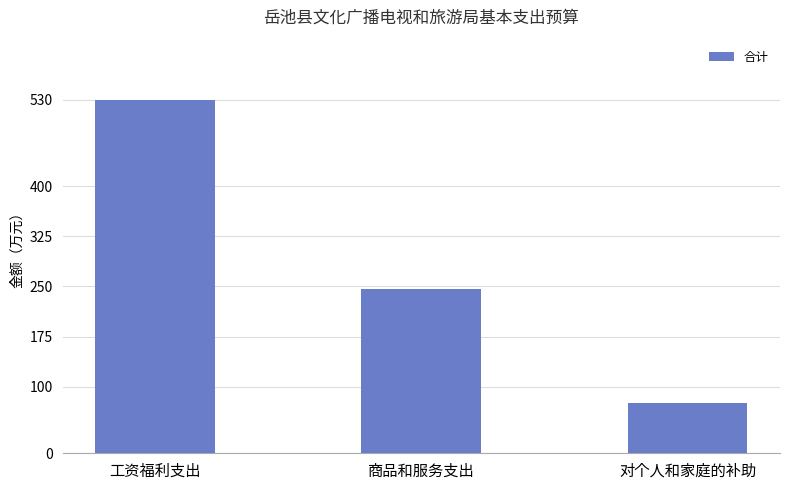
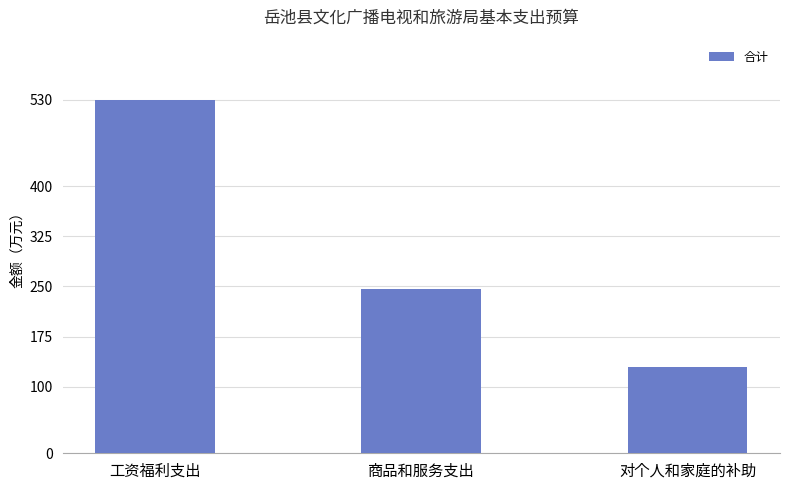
  {
    "工资福利支出": 530,
    "商品和服务支出": 250,
-   "对个人和家庭的补助": 80
+   "对个人和家庭的补助": 130
  }
